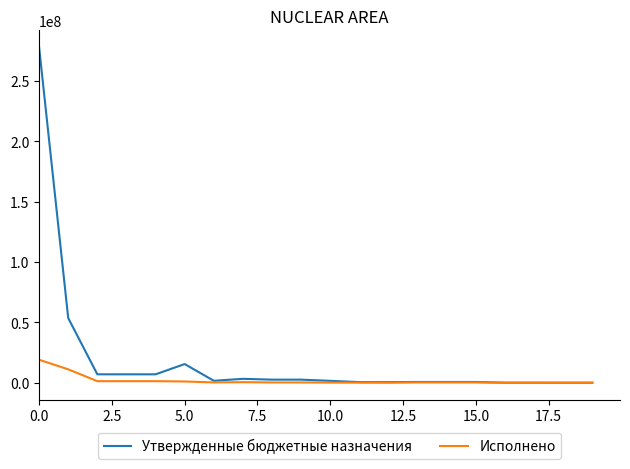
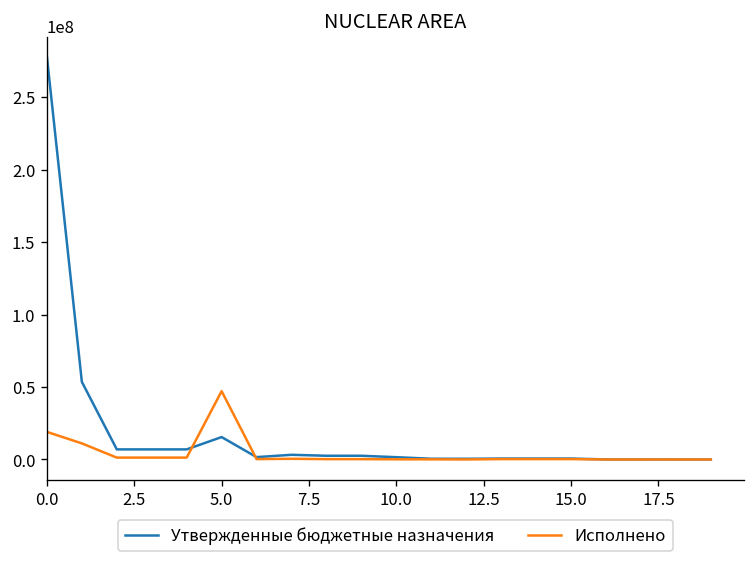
  {
    "Утвержденные бюджетные назначения": {
      "0.0": 278000000,
      "5.0": 15000000
    },
    "Исполнено": {
      "0.0": 19000000,
-     "5.0": 1000000
+     "5.0": 47000000
    }
  }
